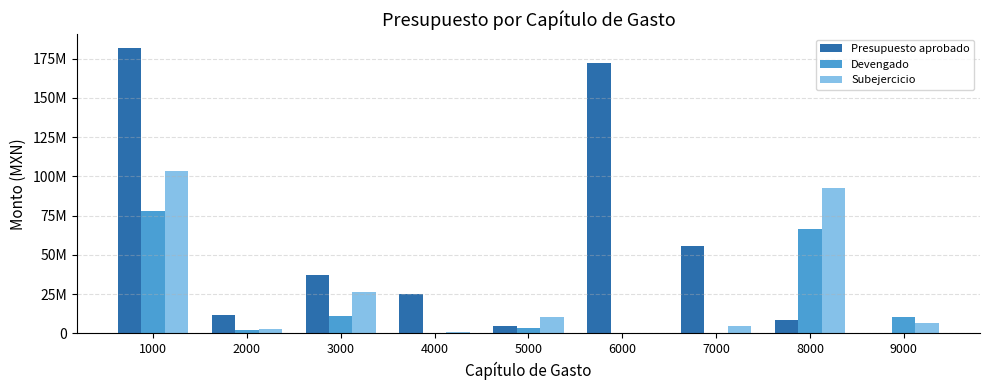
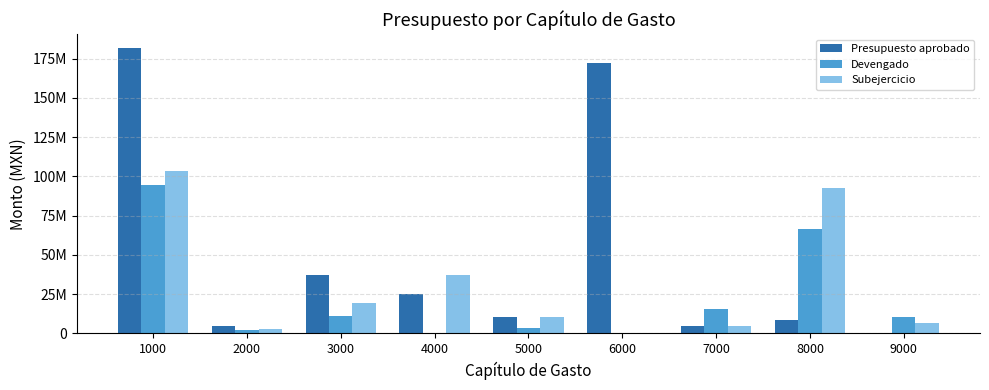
  {
    "Presupuesto aprobado": {
      "1000": 181000000,
-     "2000": 12000000,
+     "2000": 5000000,
      "3000": 37000000,
      "4000": 25000000,
-     "5000": 5000000,
+     "5000": 10000000,
      "6000": 172000000,
-     "7000": 56000000,
+     "7000": 5000000,
      "8000": 8000000,
      "9000": 0
    },
    "Devengado": {
-     "1000": 78000000,
+     "1000": 94000000,
      "2000": 2000000,
      "3000": 11000000,
      "5000": 3000000,
      "6000": 0,
-     "7000": 0,
+     "7000": 16000000,
      "8000": 67000000,
      "9000": 10000000
    },
    "Subejercicio": {
      "1000": 104000000,
      "2000": 3000000,
-     "3000": 26000000,
-     "4000": 1000000,
+     "3000": 19000000,
+     "4000": 37000000,
      "5000": 10000000,
      "6000": 0,
      "7000": 5000000,
      "8000": 92000000,
      "9000": 7000000
    }
  }
